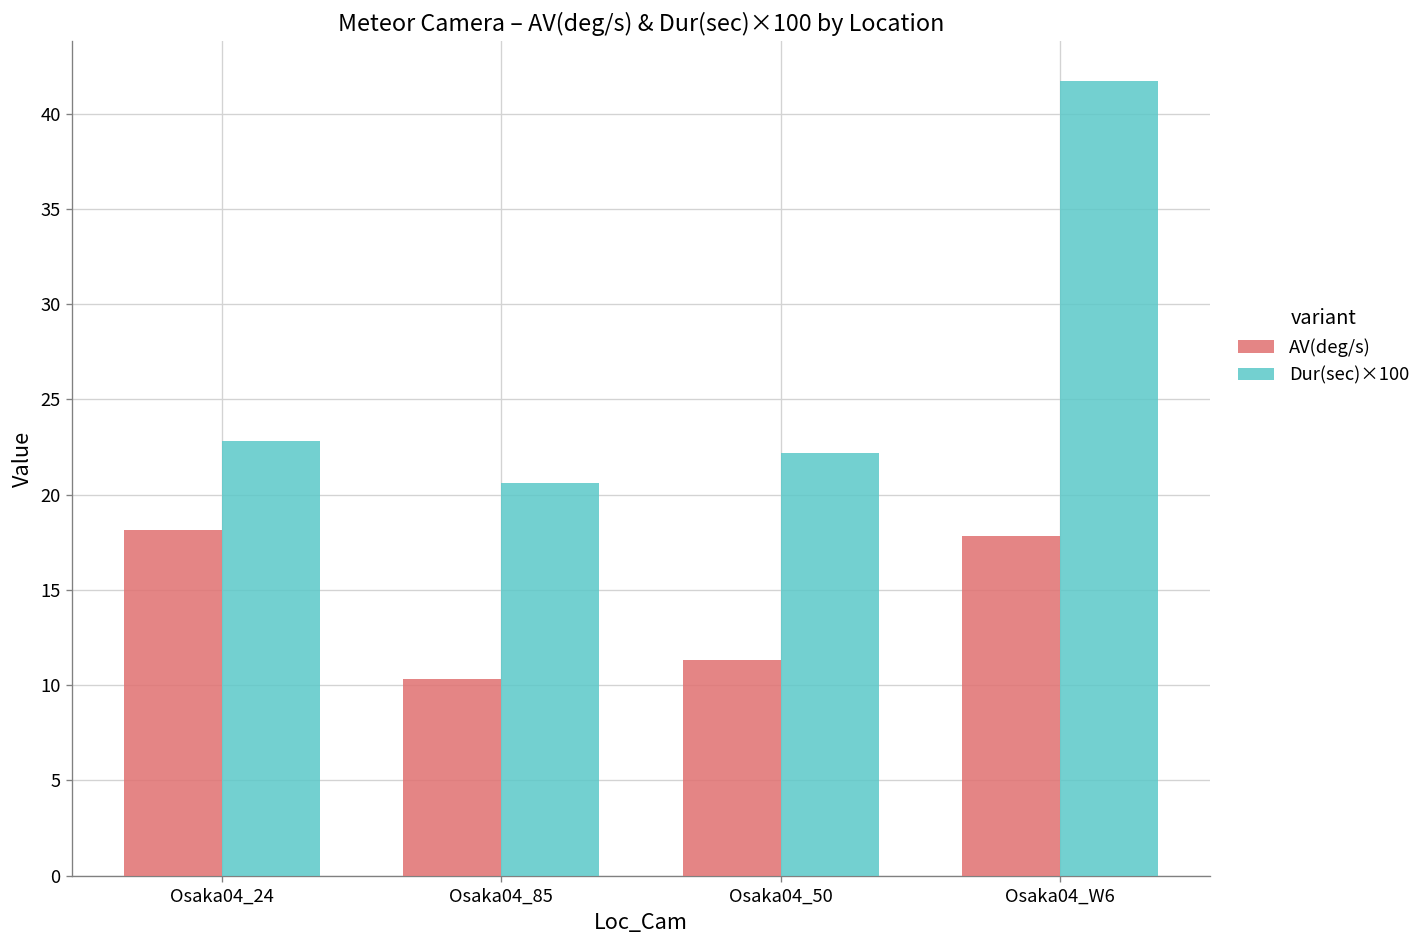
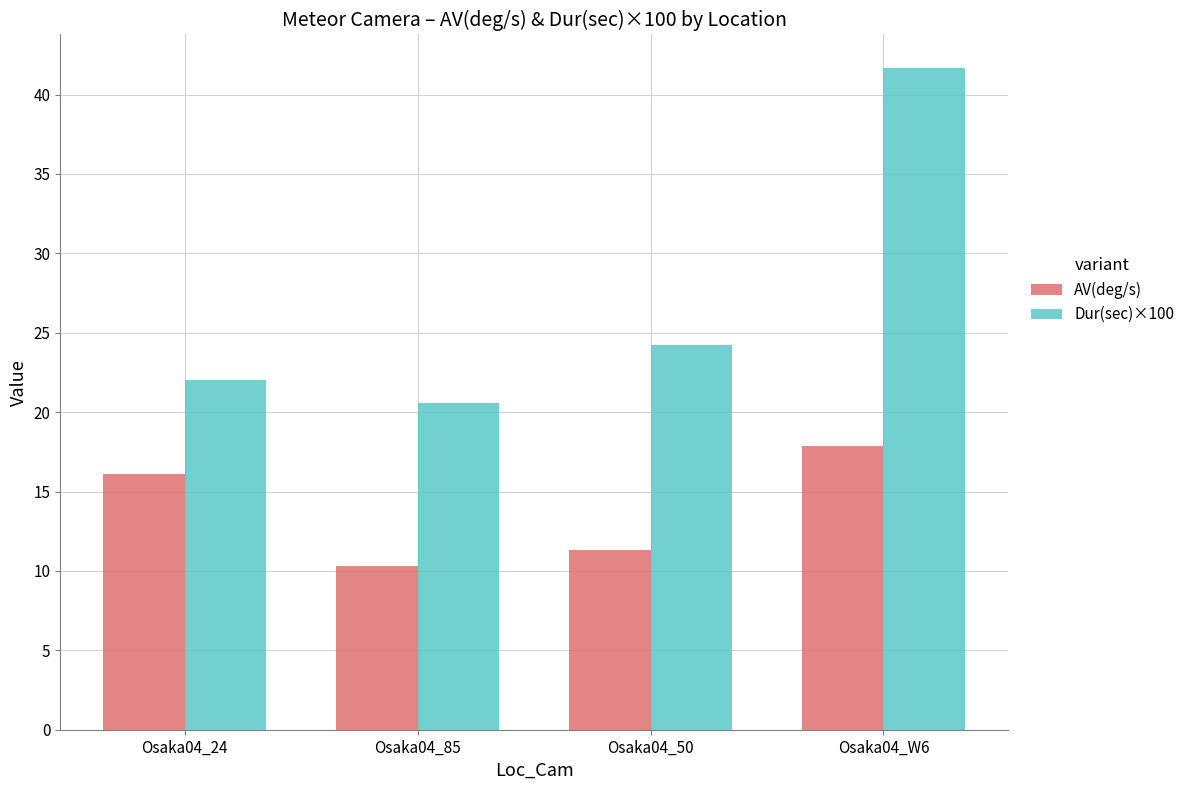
  {
    "AV(deg/s)": {
-     "Osaka04_24": 18.1,
+     "Osaka04_24": 16.1,
      "Osaka04_85": 10.3,
      "Osaka04_50": 11.3,
      "Osaka04_W6": 17.8
    },
    "Dur(sec)×100": {
-     "Osaka04_24": 22.8,
+     "Osaka04_24": 22.0,
      "Osaka04_85": 20.6,
-     "Osaka04_50": 22.2,
+     "Osaka04_50": 24.2,
      "Osaka04_W6": 41.7
    }
  }
